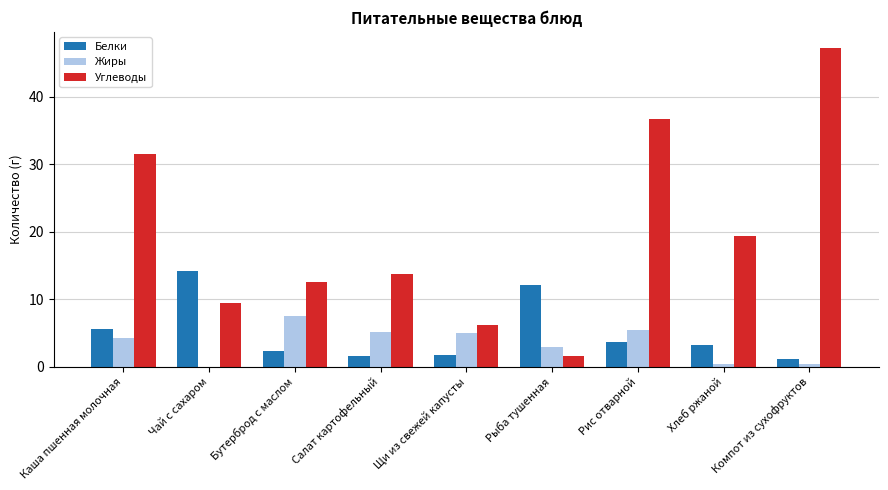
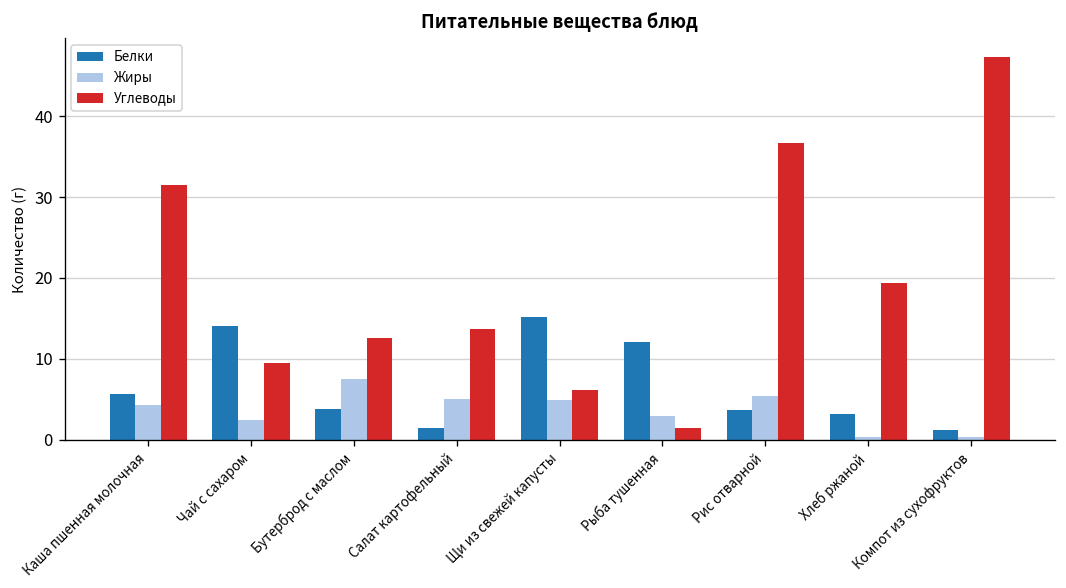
  {
    "Белки": {
      "Каша пшенная молочная": 6,
      "Чай с сахаром": 14,
-     "Бутерброд с маслом": 2,
+     "Бутерброд с маслом": 4,
      "Салат картофельный": 2,
-     "Щи из свежей капусты": 2,
+     "Щи из свежей капусты": 15,
      "Рыба тушенная": 12,
      "Рис отварной": 4,
      "Хлеб ржаной": 3,
      "Компот из сухофруктов": 1
    },
    "Жиры": {
      "Каша пшенная молочная": 4,
-     "Чай с сахаром": 0,
+     "Чай с сахаром": 2,
      "Бутерброд с маслом": 7,
      "Салат картофельный": 5,
      "Щи из свежей капусты": 5,
      "Рыба тушенная": 3,
      "Рис отварной": 5,
      "Хлеб ржаной": 0
    },
    "Углеводы": {
      "Каша пшенная молочная": 32,
      "Чай с сахаром": 9,
      "Бутерброд с маслом": 13,
      "Салат картофельный": 14,
      "Щи из свежей капусты": 6,
      "Рыба тушенная": 2,
      "Рис отварной": 37,
      "Хлеб ржаной": 19,
      "Компот из сухофруктов": 47
    }
  }
